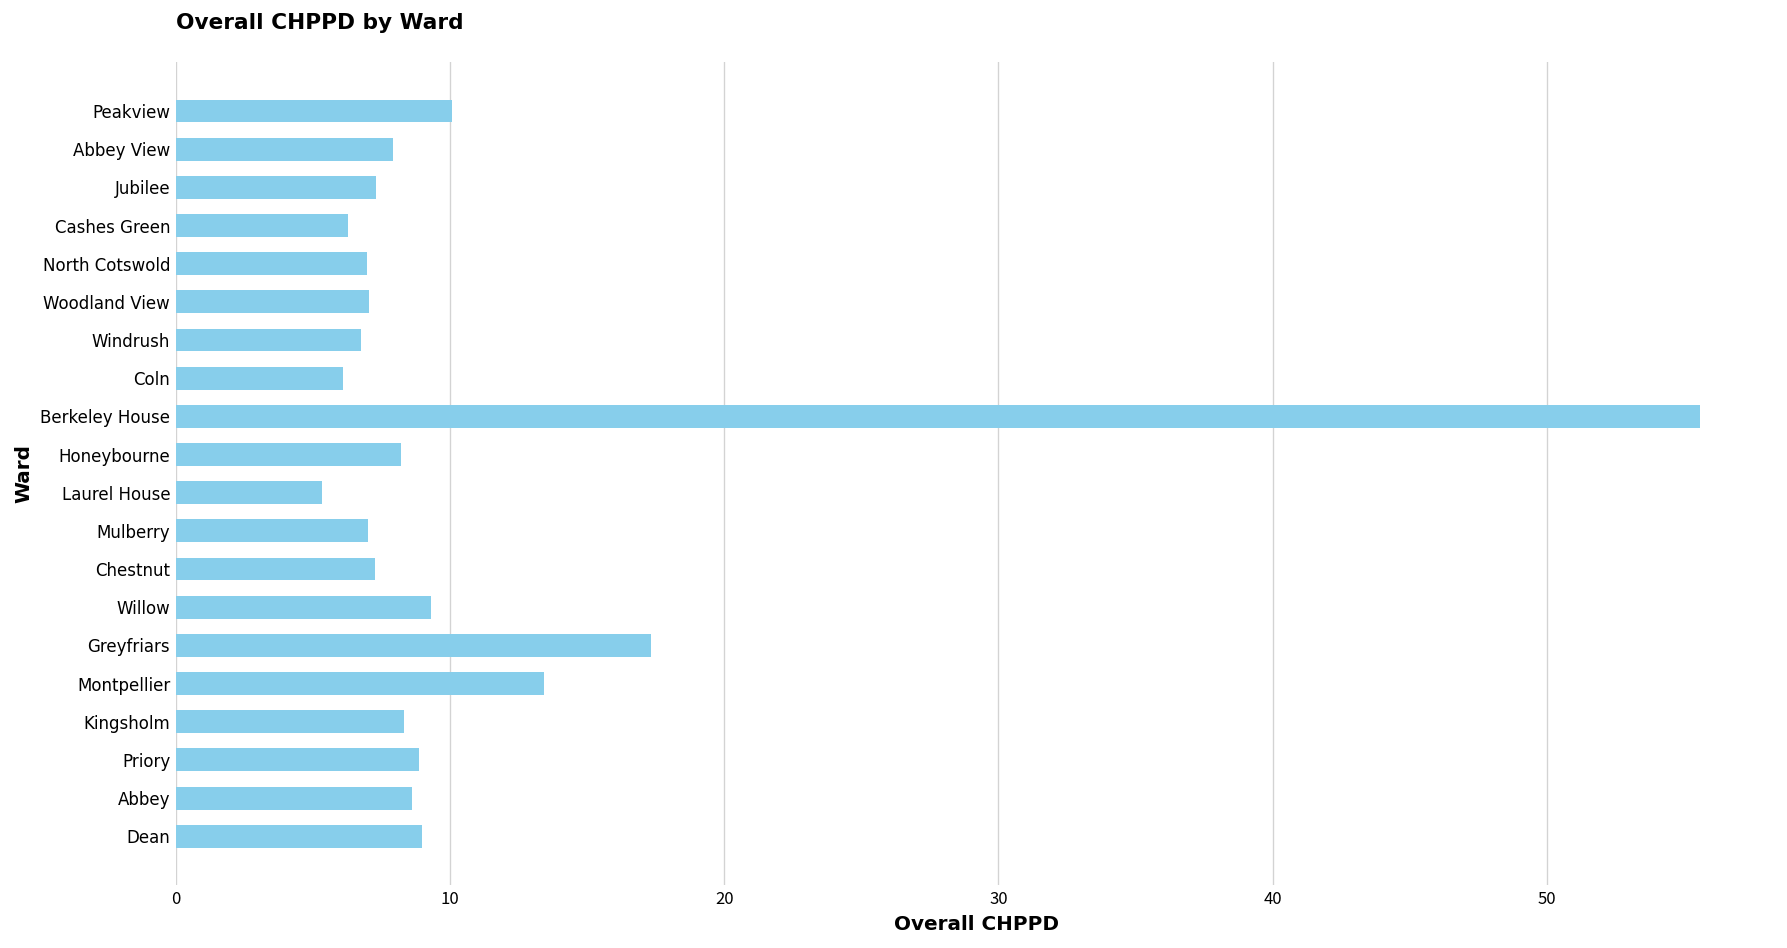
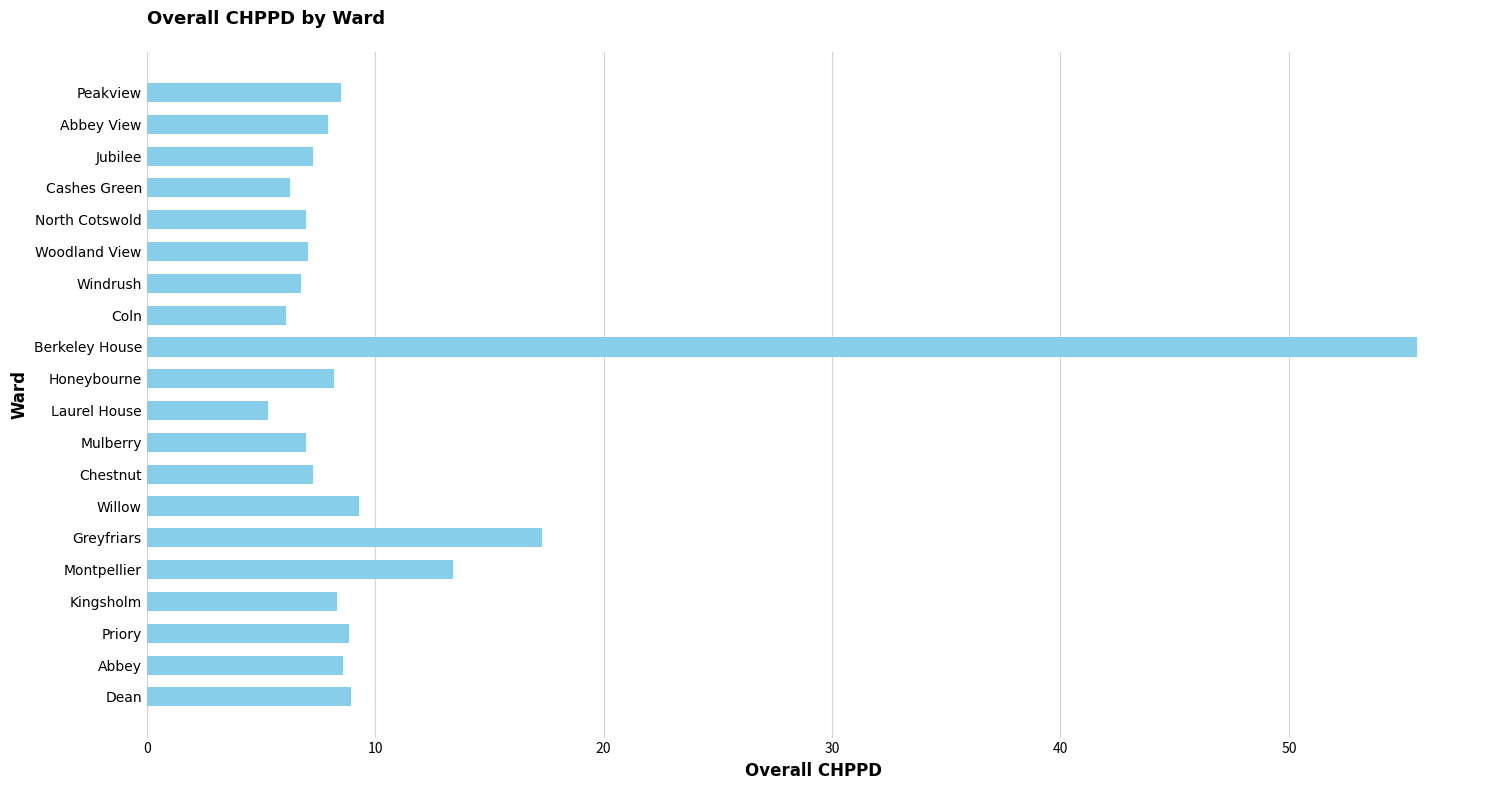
  {
-   "Peakview": 10.1,
+   "Peakview": 8.5,
    "Abbey View": 7.9,
    "Jubilee": 7.3,
    "Cashes Green": 6.3,
    "North Cotswold": 7.0,
    "Woodland View": 7.1,
    "Windrush": 6.8,
    "Coln": 6.1,
    "Berkeley House": 55.6,
    "Honeybourne": 8.2,
    "Laurel House": 5.3,
    "Mulberry": 7.0,
    "Chestnut": 7.3,
    "Willow": 9.3,
    "Greyfriars": 17.3,
    "Montpellier": 13.4,
    "Kingsholm": 8.3,
    "Priory": 8.9,
    "Abbey": 8.6,
    "Dean": 9.0
  }
